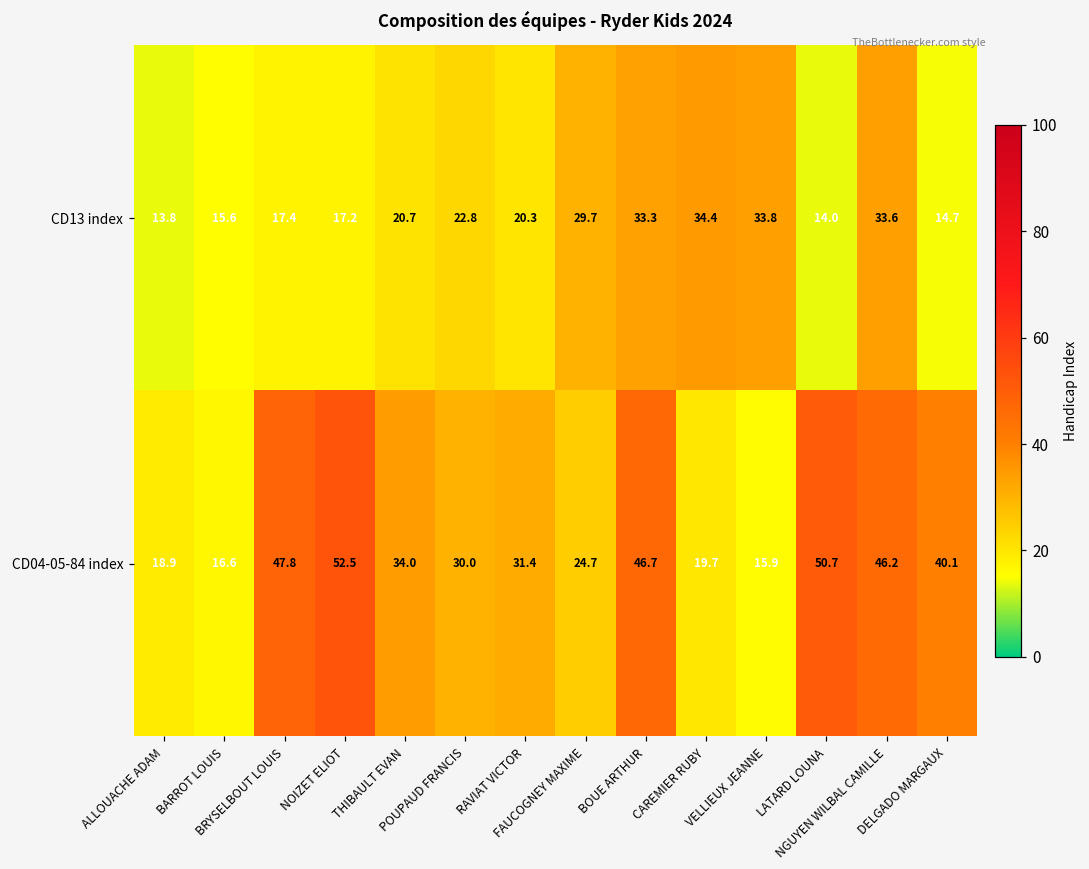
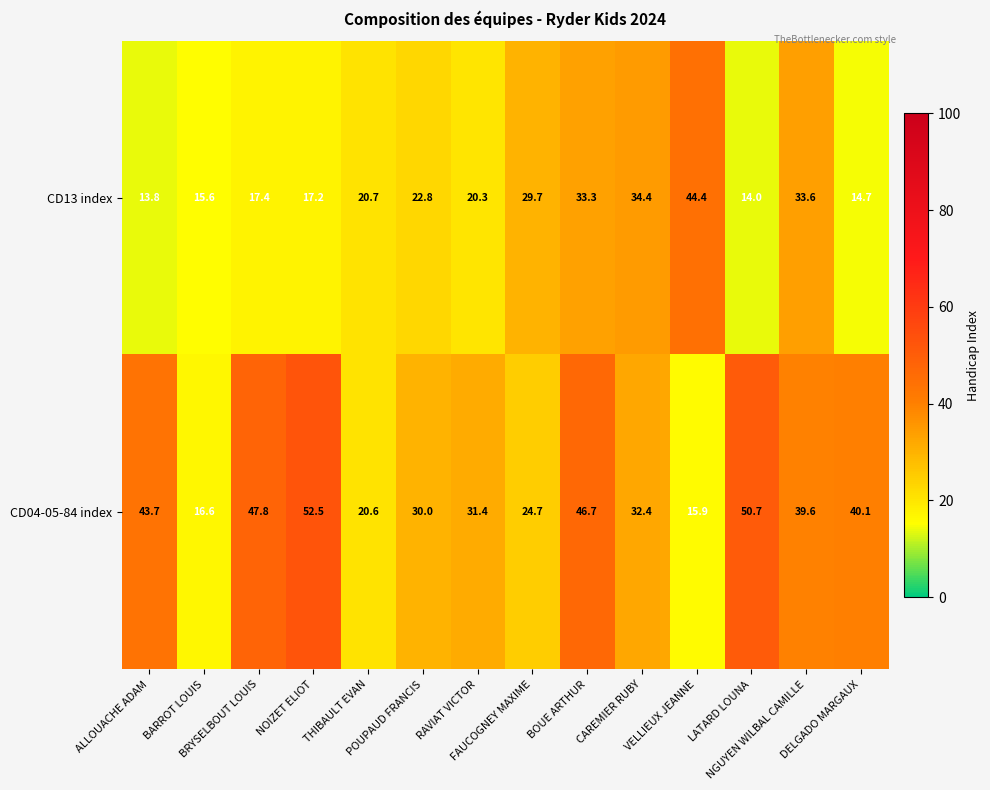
  {
    "CD13 index": {
      "ALLOUACHE ADAM": 13.8,
      "BARROT LOUIS": 15.6,
      "BRYSELBOUT LOUIS": 17.4,
      "NOIZET ELIOT": 17.2,
      "THIBAULT EVAN": 20.7,
      "POUPAUD FRANCIS": 22.8,
      "RAVIAT VICTOR": 20.3,
      "FAUCOGNEY MAXIME": 29.7,
      "BOUE ARTHUR": 33.3,
      "CAREMIER RUBY": 34.4,
-     "VELLIEUX JEANNE": 33.8,
+     "VELLIEUX JEANNE": 44.4,
      "LATARD LOUNA": 14.0,
      "NGUYEN WILBAL CAMILLE": 33.6,
      "DELGADO MARGAUX": 14.7
    },
    "CD04-05-84 index": {
-     "ALLOUACHE ADAM": 18.9,
+     "ALLOUACHE ADAM": 43.7,
      "BARROT LOUIS": 16.6,
      "BRYSELBOUT LOUIS": 47.8,
      "NOIZET ELIOT": 52.5,
-     "THIBAULT EVAN": 34.0,
+     "THIBAULT EVAN": 20.6,
      "POUPAUD FRANCIS": 30.0,
      "RAVIAT VICTOR": 31.4,
      "FAUCOGNEY MAXIME": 24.7,
      "BOUE ARTHUR": 46.7,
-     "CAREMIER RUBY": 19.7,
+     "CAREMIER RUBY": 32.4,
      "VELLIEUX JEANNE": 15.9,
      "LATARD LOUNA": 50.7,
-     "NGUYEN WILBAL CAMILLE": 46.2,
+     "NGUYEN WILBAL CAMILLE": 39.6,
      "DELGADO MARGAUX": 40.1
    }
  }
